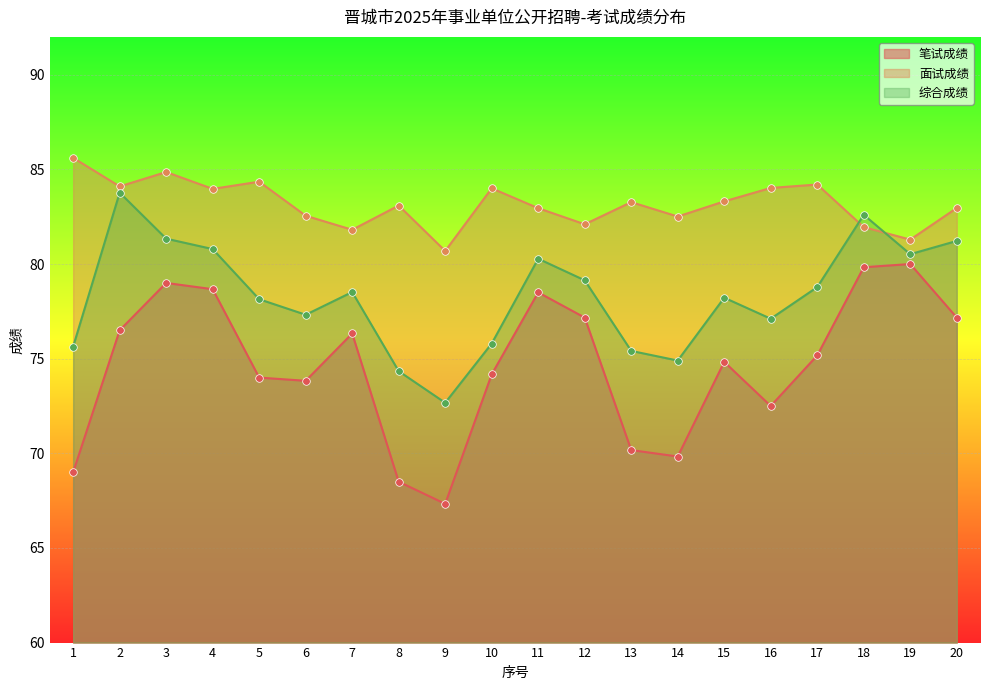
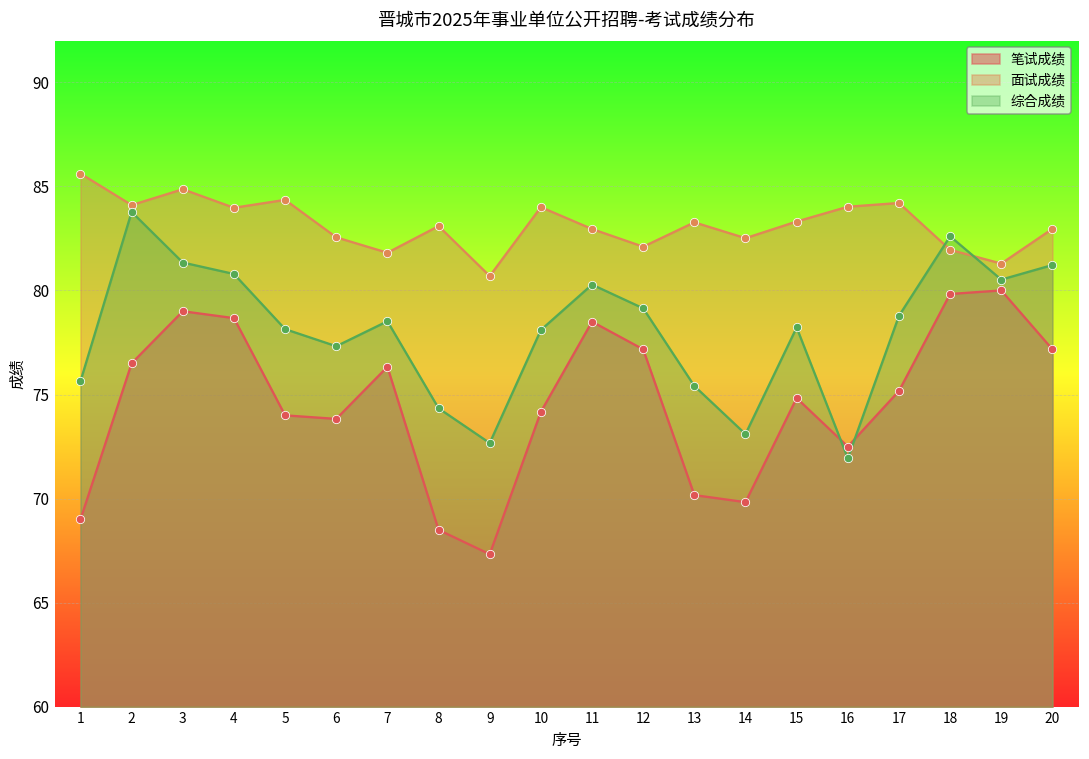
  {
    "综合成绩": {
      "1": 75.6,
      "2": 83.8,
      "3": 81.3,
      "4": 80.8,
      "5": 78.1,
      "6": 77.3,
      "7": 78.5,
      "8": 74.3,
      "9": 72.7,
-     "10": 75.8,
+     "10": 78.1,
      "11": 80.3,
      "12": 79.1,
      "13": 75.4,
-     "14": 74.9,
+     "14": 73.1,
      "15": 78.2,
-     "16": 77.1,
+     "16": 71.9,
      "17": 78.8,
      "18": 82.6,
      "19": 80.5,
      "20": 81.2
    }
  }
